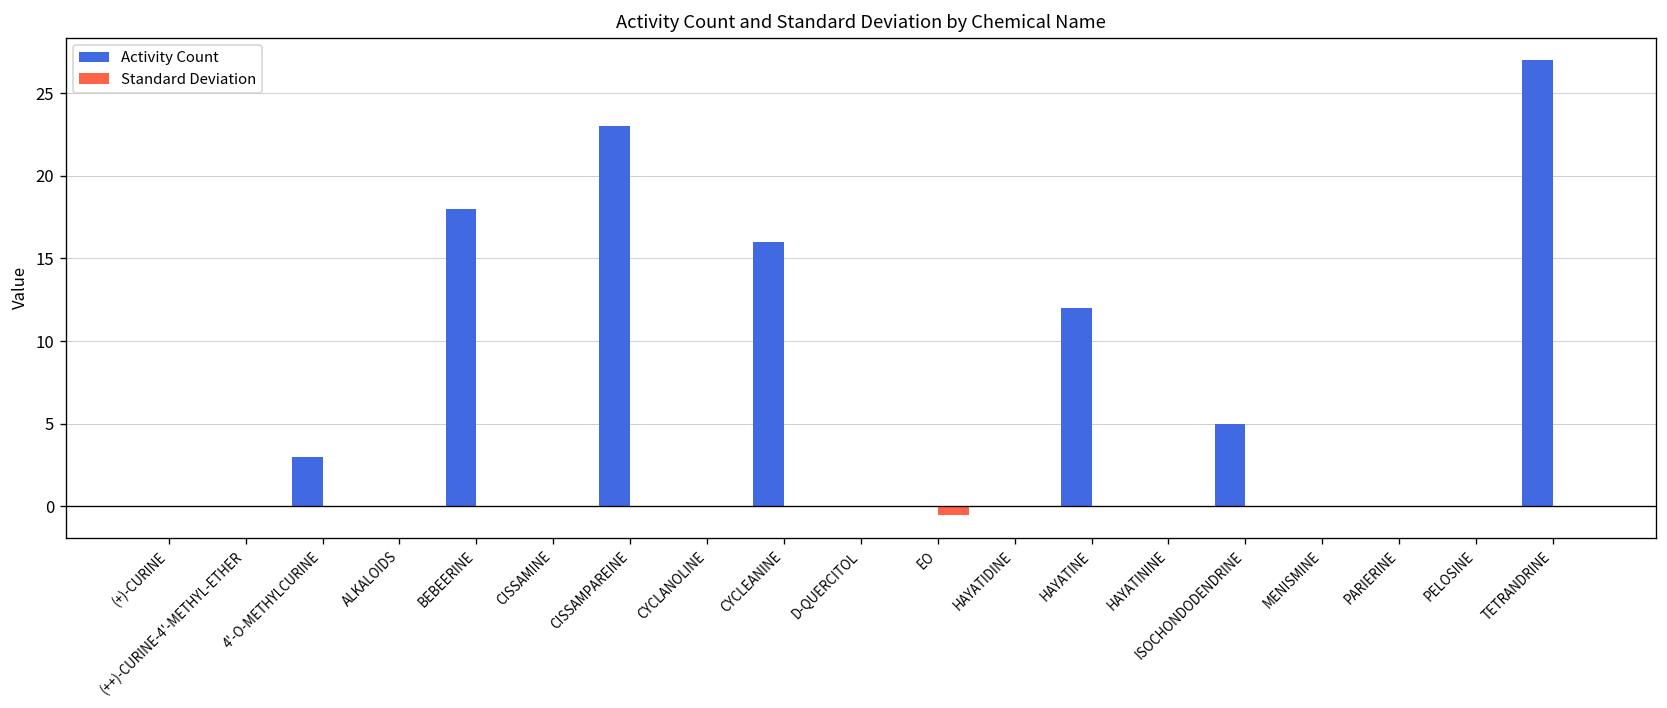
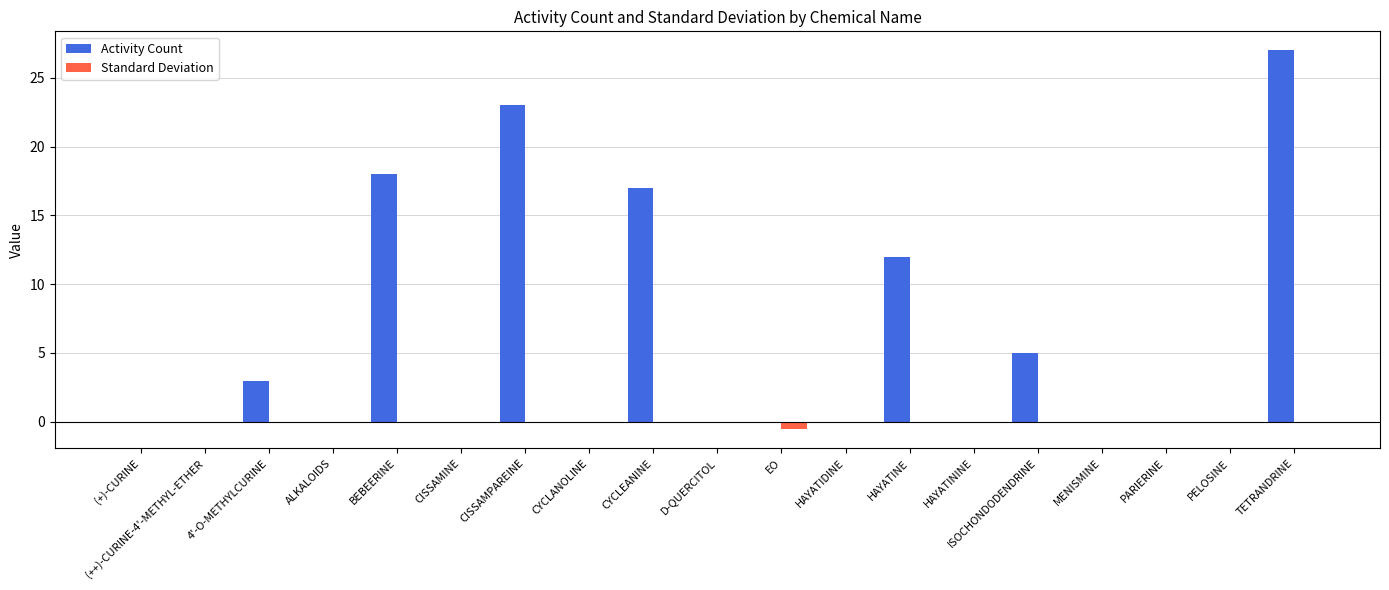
  {
    "Activity Count": {
      "(+)-CURINE": 0,
      "(++)-CURINE-4'-METHYL-ETHER": 0,
      "4'-O-METHYLCURINE": 3,
      "ALKALOIDS": 0,
      "BEBEERINE": 18,
      "CISSAMINE": 0,
      "CISSAMPAREINE": 23,
      "CYCLANOLINE": 0,
-     "CYCLEANINE": 16,
+     "CYCLEANINE": 17,
      "D-QUERCITOL": 0,
      "EO": 0,
      "HAYATIDINE": 0,
      "HAYATINE": 12,
      "HAYATININE": 0,
      "ISOCHONDODENDRINE": 5,
      "MENISMINE": 0,
      "PARIERINE": 0,
      "PELOSINE": 0,
      "TETRANDRINE": 27
    },
    "Standard Deviation": {
      "(+)-CURINE": 0,
      "(++)-CURINE-4'-METHYL-ETHER": 0,
      "4'-O-METHYLCURINE": 0,
      "BEBEERINE": 0,
      "CISSAMINE": 0,
      "CISSAMPAREINE": 0,
      "CYCLANOLINE": 0,
      "CYCLEANINE": 0,
      "D-QUERCITOL": 0,
      "EO": -0.6,
      "HAYATIDINE": 0,
      "HAYATINE": 0,
      "HAYATININE": 0,
      "ISOCHONDODENDRINE": 0,
      "MENISMINE": 0,
      "PARIERINE": 0,
      "PELOSINE": 0,
      "TETRANDRINE": 0
    }
  }
